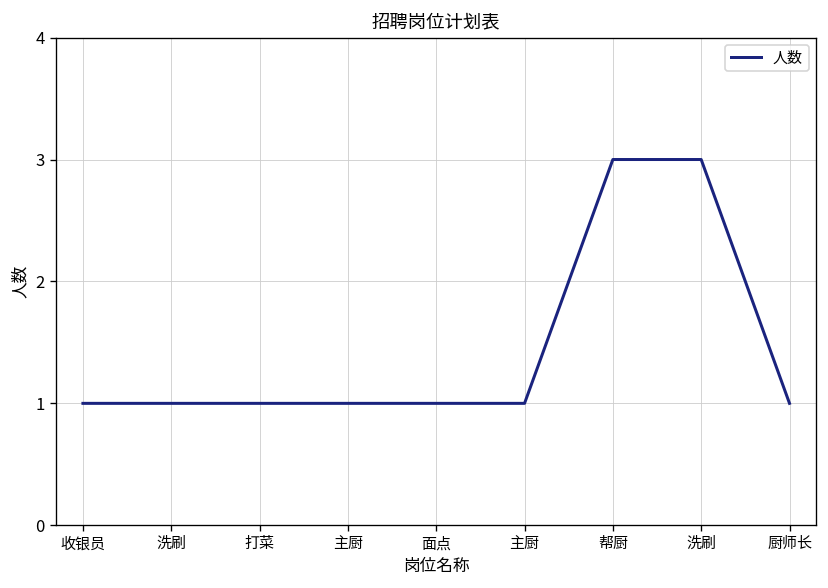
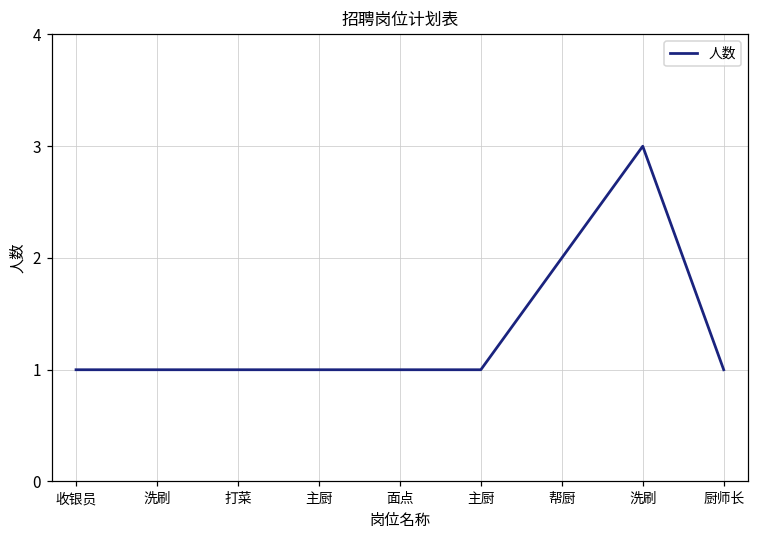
  {
    "收银员": 1,
    "打菜": 1,
    "面点": 1,
-   "帮厨": 3,
+   "帮厨": 2,
    "厨师长": 1
  }
